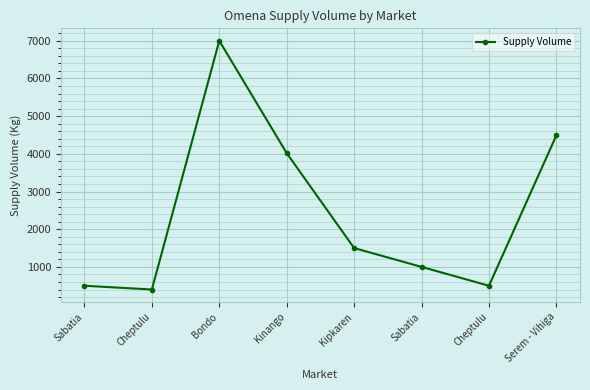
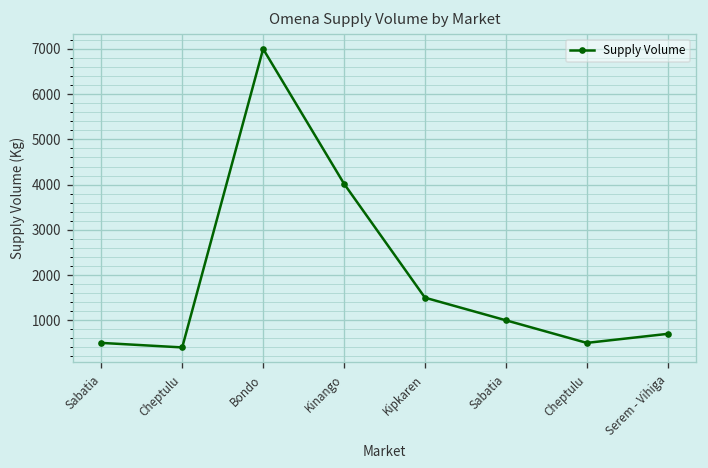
  {
    "Bondo": 7000,
    "Kinango": 4000,
    "Kipkaren": 1500,
-   "Serem - Vihiga": 4500
+   "Serem - Vihiga": 700
  }
